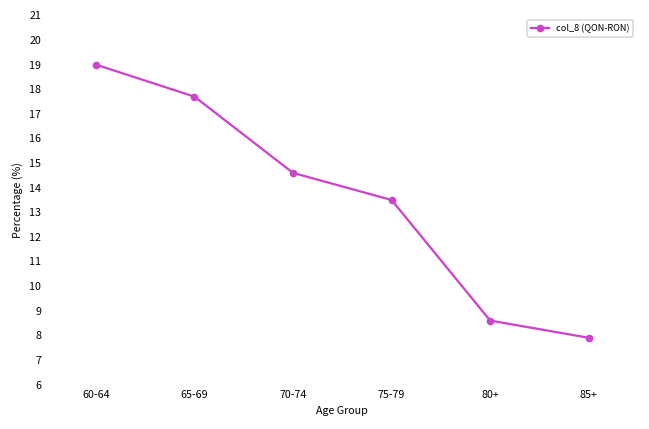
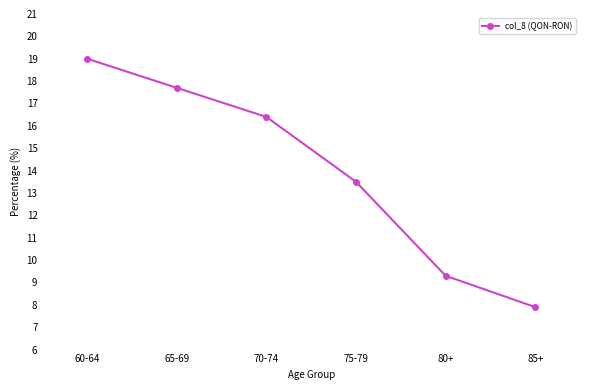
  {
    "60-64": 19.0,
    "65-69": 17.7,
-   "70-74": 14.6,
+   "70-74": 16.4,
    "75-79": 13.5,
-   "80+": 8.6,
+   "80+": 9.3,
    "85+": 7.9
  }
